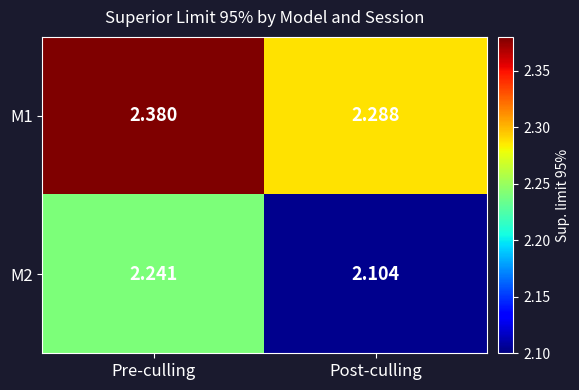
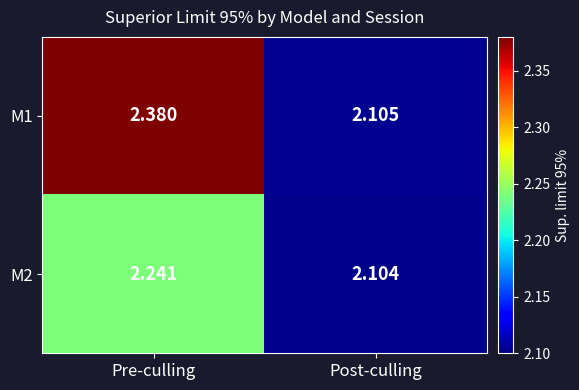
  {
    "M1": {
      "Pre-culling": 2.380,
-     "Post-culling": 2.288
+     "Post-culling": 2.105
    },
    "M2": {
      "Pre-culling": 2.241,
      "Post-culling": 2.104
    }
  }
